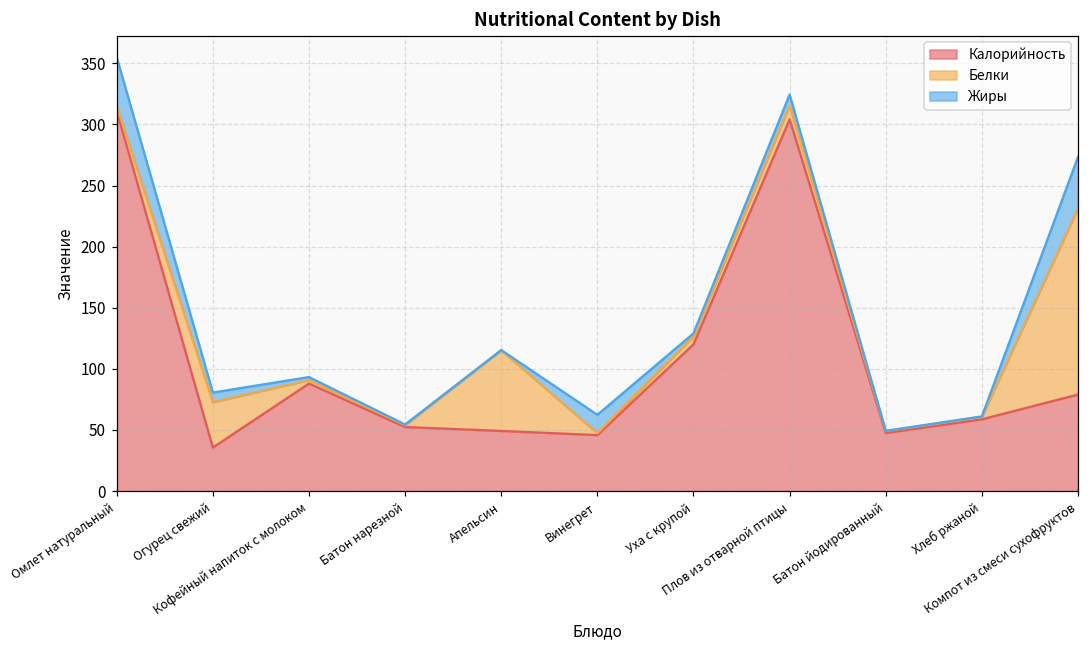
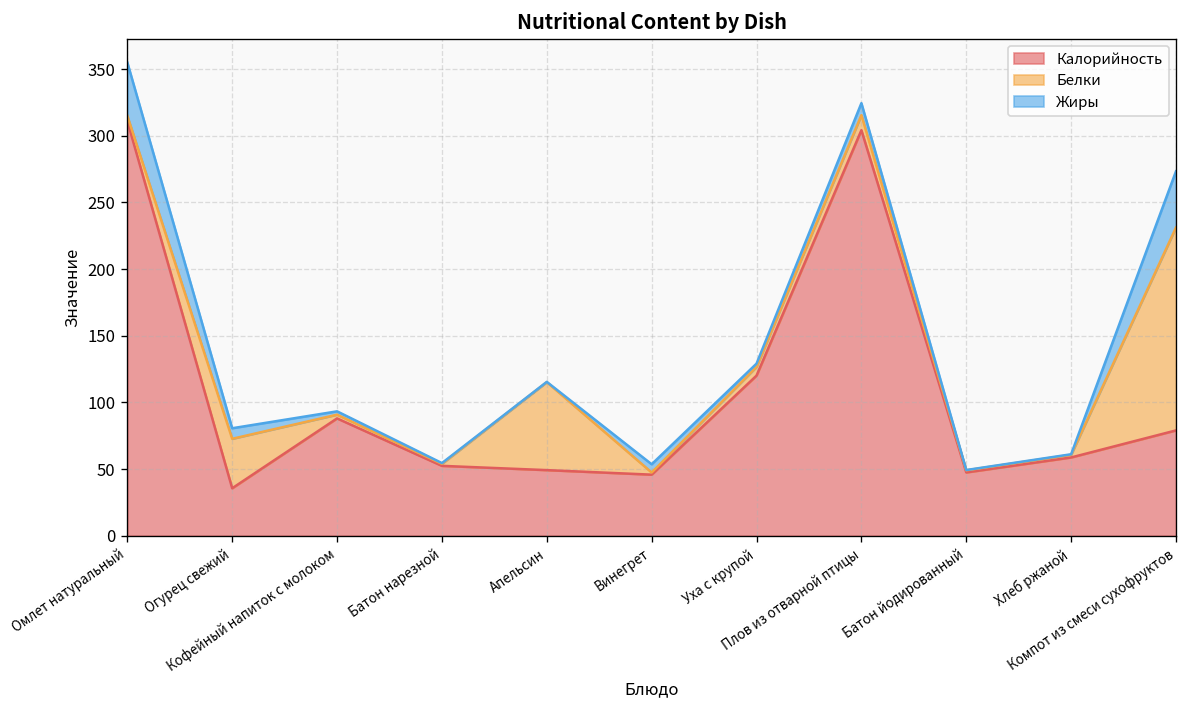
  {
    "Калорийность": {
      "Омлет натуральный": 311,
      "Огурец свежий": 36,
      "Кофейный напиток с молоком": 88,
      "Апельсин": 49,
      "Уха с крупой": 120,
      "Плов из отварной птицы": 304,
      "Компот из смеси сухофруктов": 79
    },
    "Белки": {
      "Омлет натуральный": 4,
      "Огурец свежий": 37,
      "Кофейный напиток с молоком": 3,
      "Уха с крупой": 7,
      "Плов из отварной птицы": 11,
      "Компот из смеси сухофруктов": 152
    },
    "Жиры": {
      "Омлет натуральный": 40,
      "Огурец свежий": 8,
      "Кофейный напиток с молоком": 3,
-     "Винегрет": 15,
+     "Винегрет": 6,
      "Уха с крупой": 2,
      "Плов из отварной птицы": 9,
      "Компот из смеси сухофруктов": 42
    }
  }
